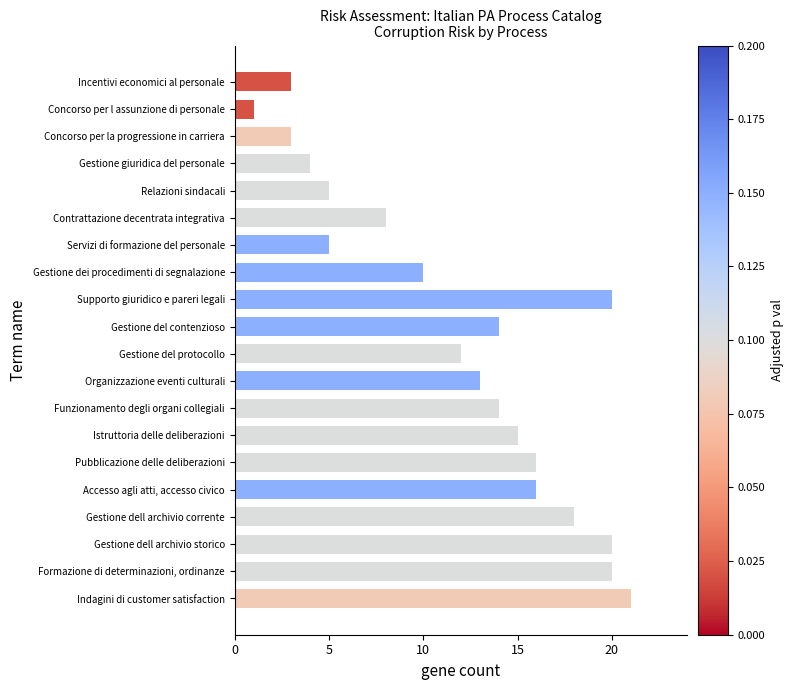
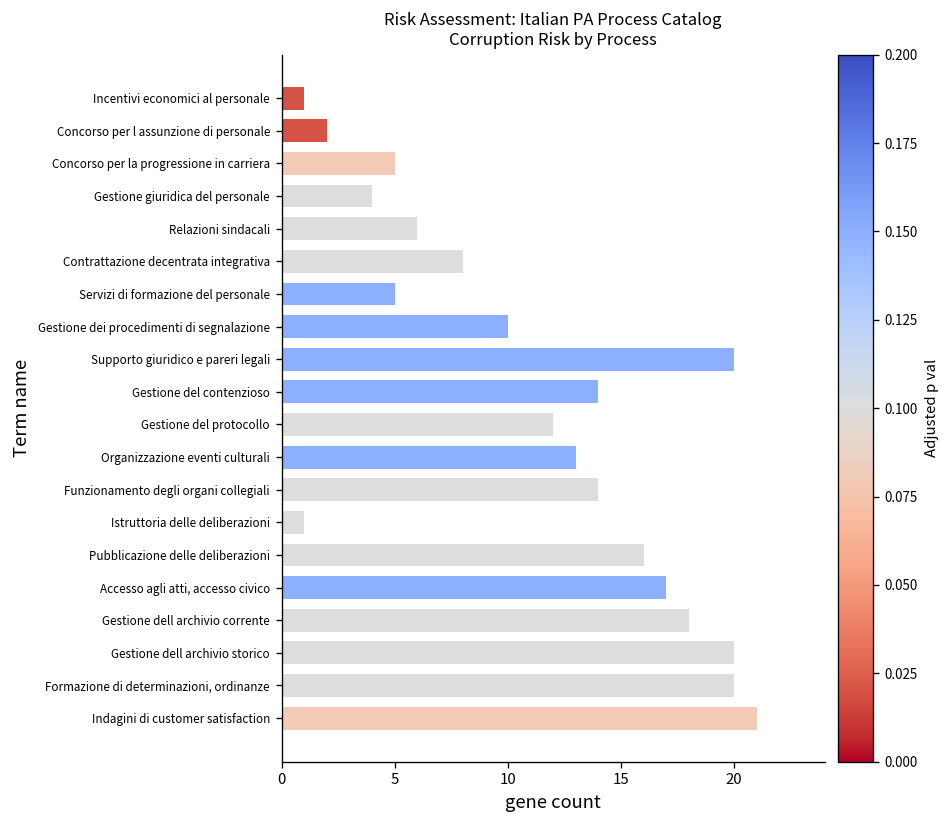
  {
-   "Incentivi economici al personale": 3,
-   "Concorso per l assunzione di personale": 1,
-   "Concorso per la progressione in carriera": 3,
+   "Incentivi economici al personale": 1,
+   "Concorso per l assunzione di personale": 2,
+   "Concorso per la progressione in carriera": 5,
    "Gestione giuridica del personale": 4,
-   "Relazioni sindacali": 5,
+   "Relazioni sindacali": 6,
    "Contrattazione decentrata integrativa": 8,
    "Servizi di formazione del personale": 5,
    "Gestione dei procedimenti di segnalazione": 10,
    "Supporto giuridico e pareri legali": 20,
    "Gestione del contenzioso": 14,
    "Gestione del protocollo": 12,
    "Organizzazione eventi culturali": 13,
    "Funzionamento degli organi collegiali": 14,
-   "Istruttoria delle deliberazioni": 15,
+   "Istruttoria delle deliberazioni": 1,
    "Pubblicazione delle deliberazioni": 16,
-   "Accesso agli atti, accesso civico": 16,
+   "Accesso agli atti, accesso civico": 17,
    "Gestione dell archivio corrente": 18,
    "Gestione dell archivio storico": 20,
    "Formazione di determinazioni, ordinanze": 20,
    "Indagini di customer satisfaction": 21
  }
